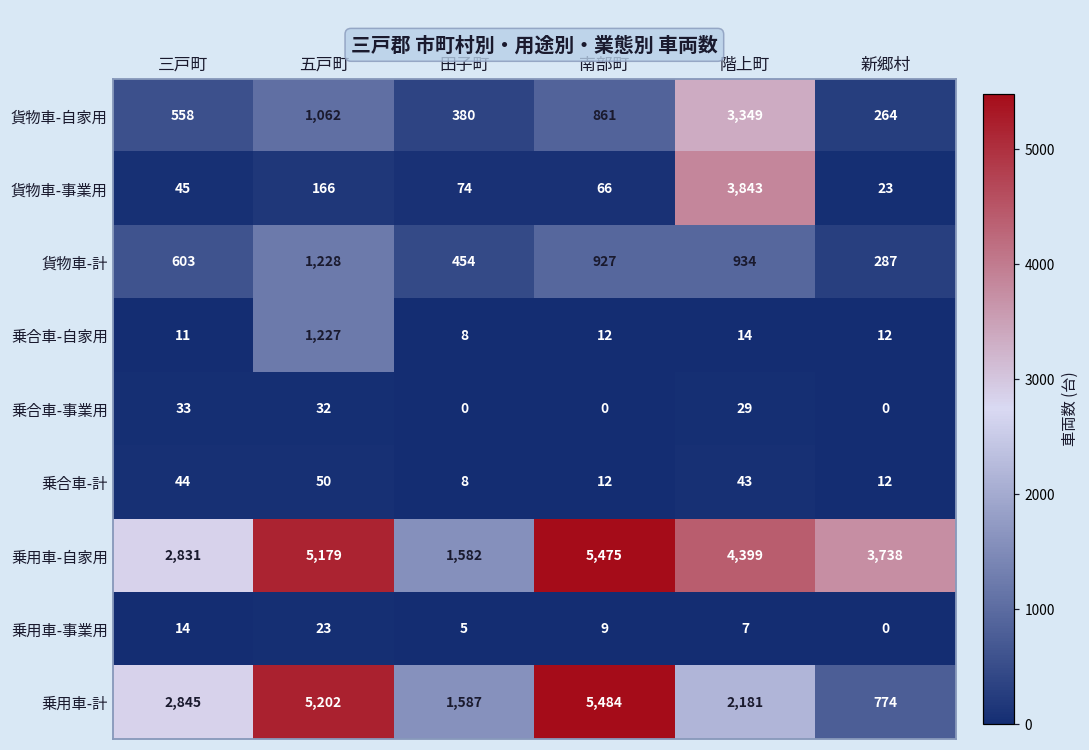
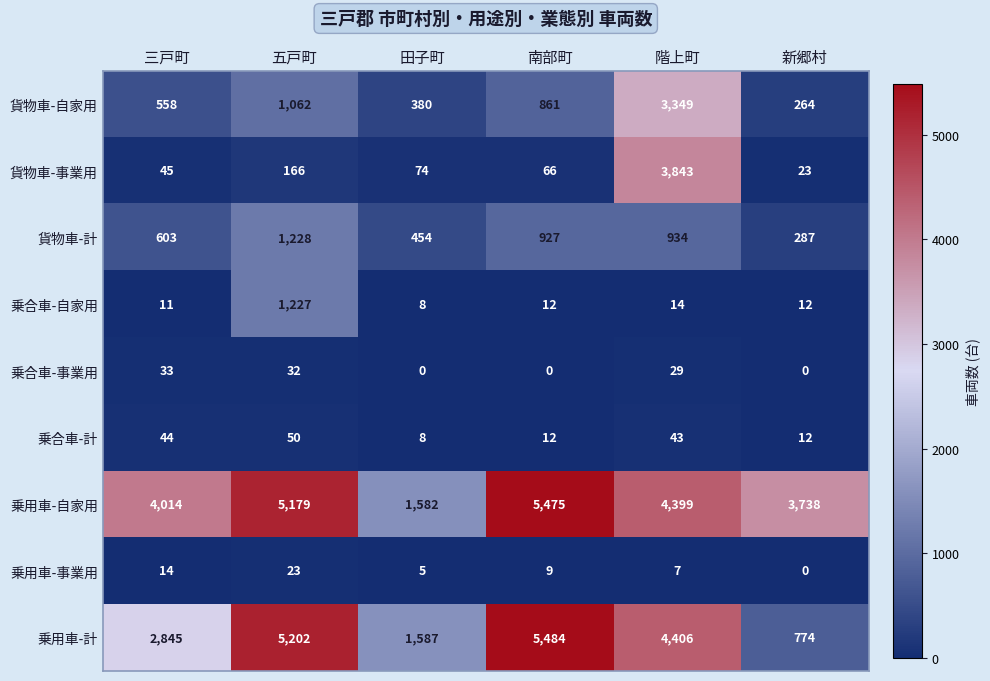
  {
    "貨物車-自家用": {
      "三戸町": "558",
      "五戸町": "1,062",
      "田子町": "380",
      "南部町": "861",
      "階上町": "3,349",
      "新郷村": "264"
    },
    "貨物車-事業用": {
      "三戸町": "45",
      "五戸町": "166",
      "田子町": "74",
      "南部町": "66",
      "階上町": "3,843",
      "新郷村": "23"
    },
    "貨物車-計": {
      "三戸町": "603",
      "五戸町": "1,228",
      "田子町": "454",
      "南部町": "927",
      "階上町": "934",
      "新郷村": "287"
    },
    "乗合車-自家用": {
      "三戸町": "11",
      "五戸町": "1,227",
      "田子町": "8",
      "南部町": "12",
      "階上町": "14",
      "新郷村": "12"
    },
    "乗合車-事業用": {
      "三戸町": "33",
      "五戸町": "32",
      "田子町": "0",
      "南部町": "0",
      "階上町": "29",
      "新郷村": "0"
    },
    "乗合車-計": {
      "三戸町": "44",
      "五戸町": "50",
      "田子町": "8",
      "南部町": "12",
      "階上町": "43",
      "新郷村": "12"
    },
    "乗用車-自家用": {
-     "三戸町": "2,831",
+     "三戸町": "4,014",
      "五戸町": "5,179",
      "田子町": "1,582",
      "南部町": "5,475",
      "階上町": "4,399",
      "新郷村": "3,738"
    },
    "乗用車-事業用": {
      "三戸町": "14",
      "五戸町": "23",
      "田子町": "5",
      "南部町": "9",
      "階上町": "7",
      "新郷村": "0"
    },
    "乗用車-計": {
      "三戸町": "2,845",
      "五戸町": "5,202",
      "田子町": "1,587",
      "南部町": "5,484",
-     "階上町": "2,181",
+     "階上町": "4,406",
      "新郷村": "774"
    }
  }
